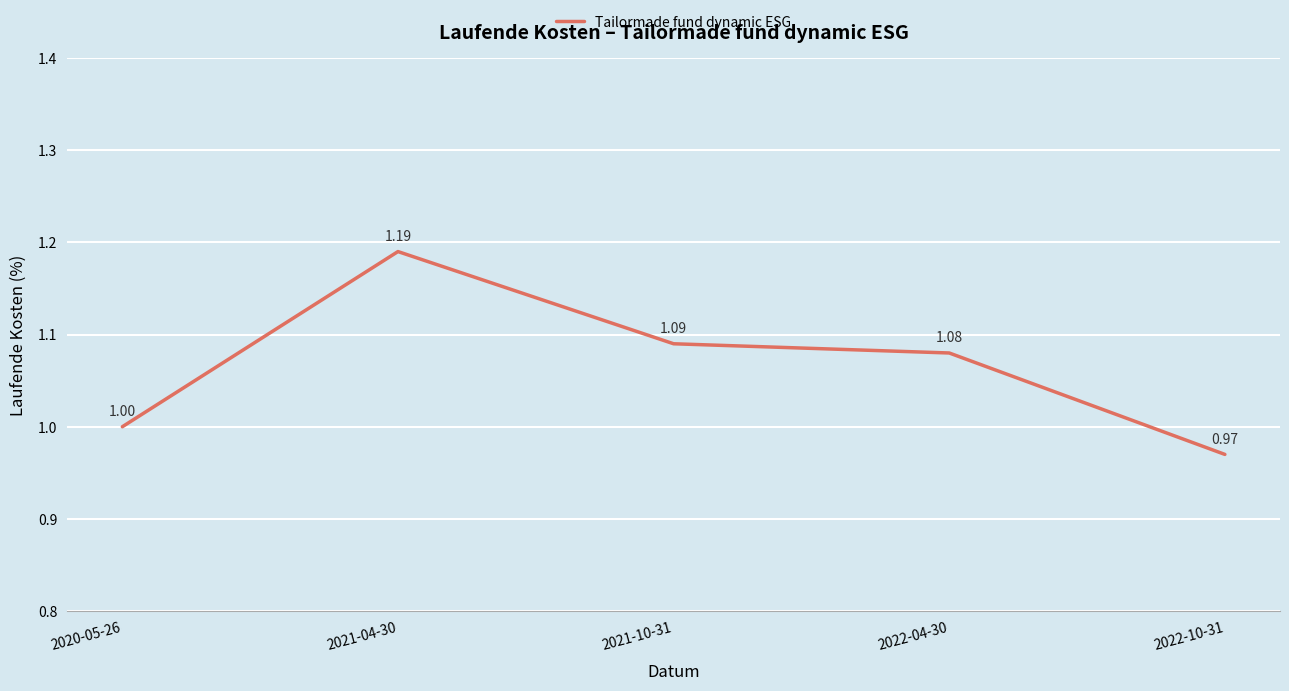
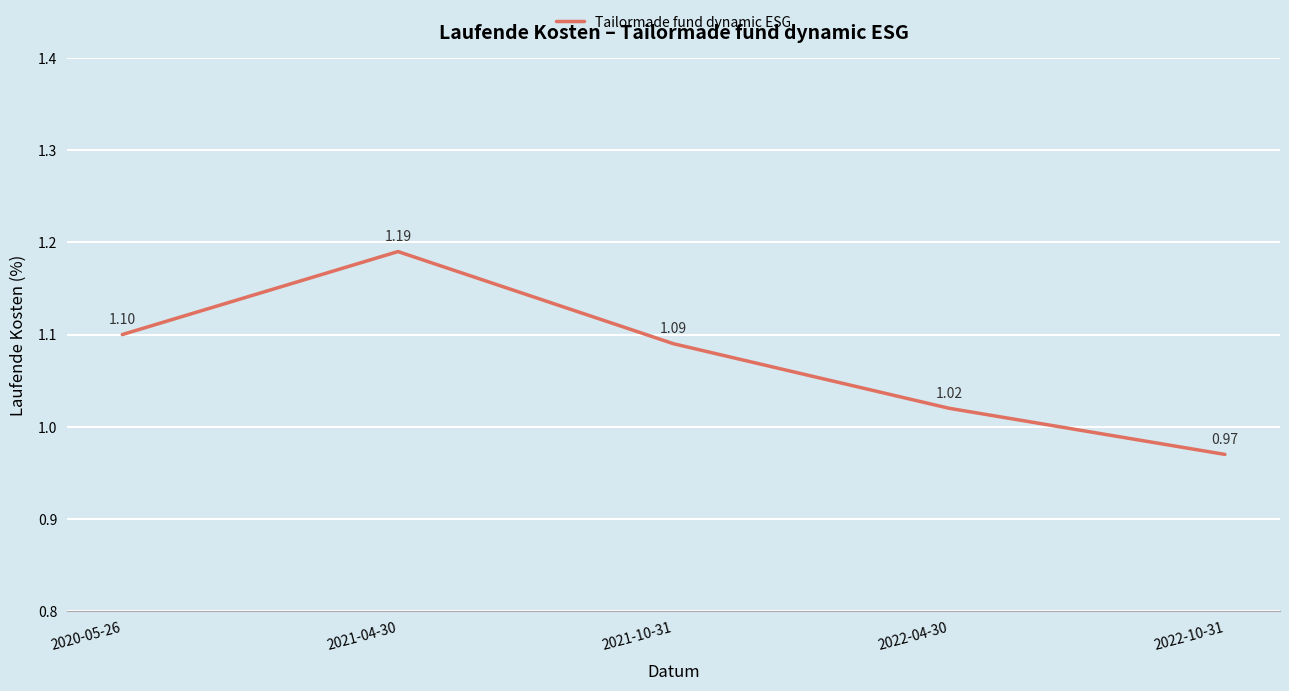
  {
-   "2020-05-26": 1.00,
+   "2020-05-26": 1.10,
    "2021-04-30": 1.19,
    "2021-10-31": 1.09,
-   "2022-04-30": 1.08,
+   "2022-04-30": 1.02,
    "2022-10-31": 0.97
  }
